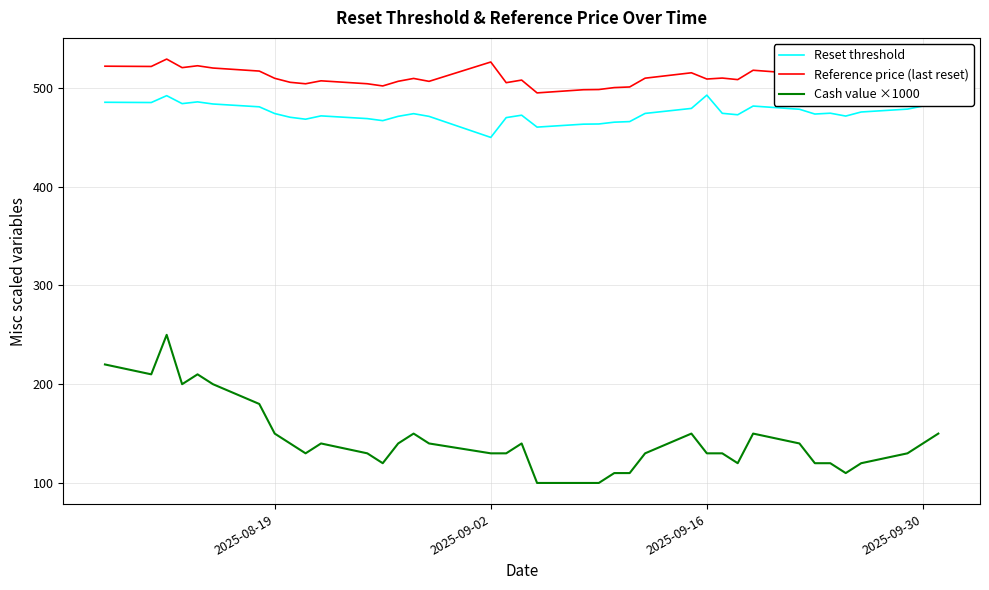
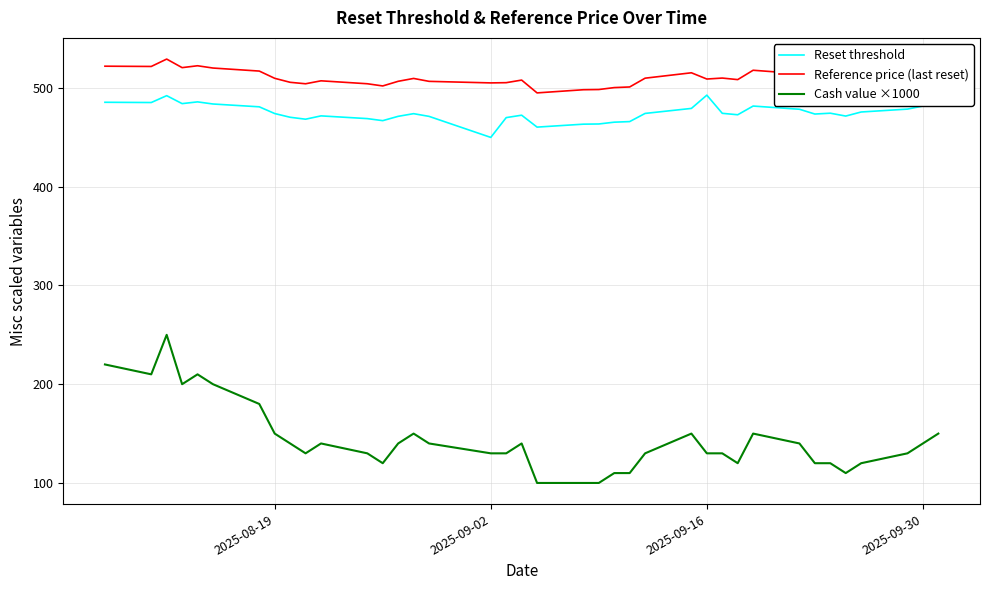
  {
    "Reset threshold": {
      "2025-08-19": 470,
      "2025-09-02": 450,
      "2025-09-16": 490,
      "2025-09-30": 480
    },
    "Reference price (last reset)": {
      "2025-08-19": 510,
-     "2025-09-02": 530,
+     "2025-09-02": 510,
      "2025-09-16": 510
    },
    "Cash value ×1000": {
      "2025-08-19": 150,
      "2025-09-02": 130,
      "2025-09-16": 130,
      "2025-09-30": 140
    }
  }
